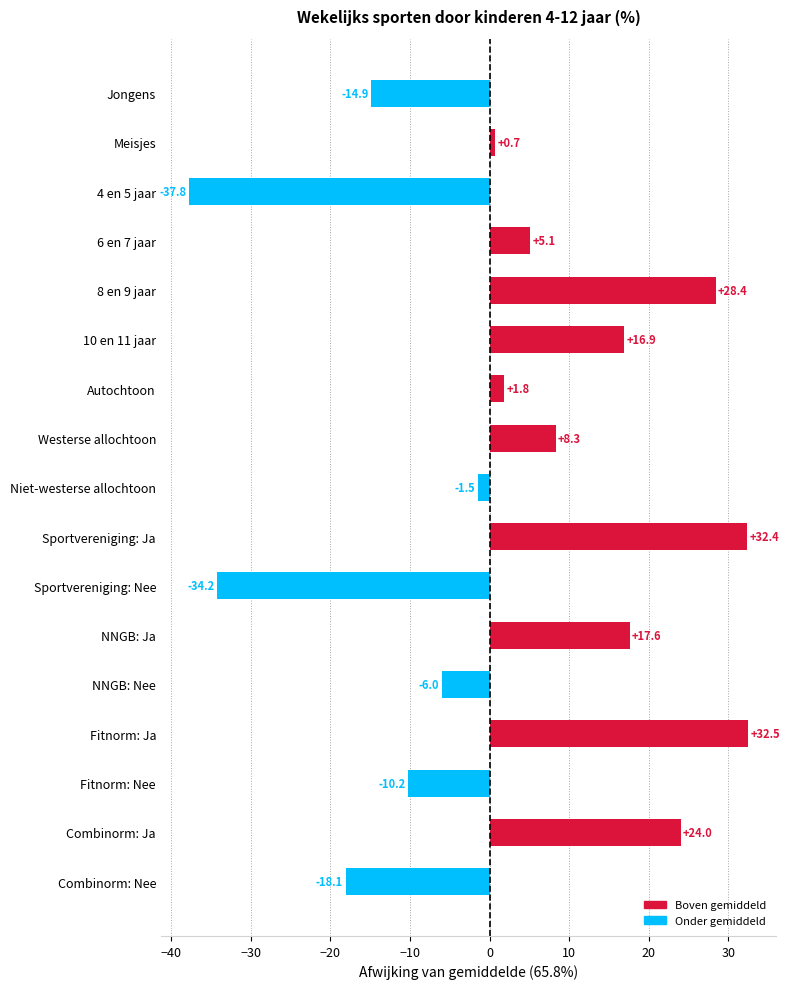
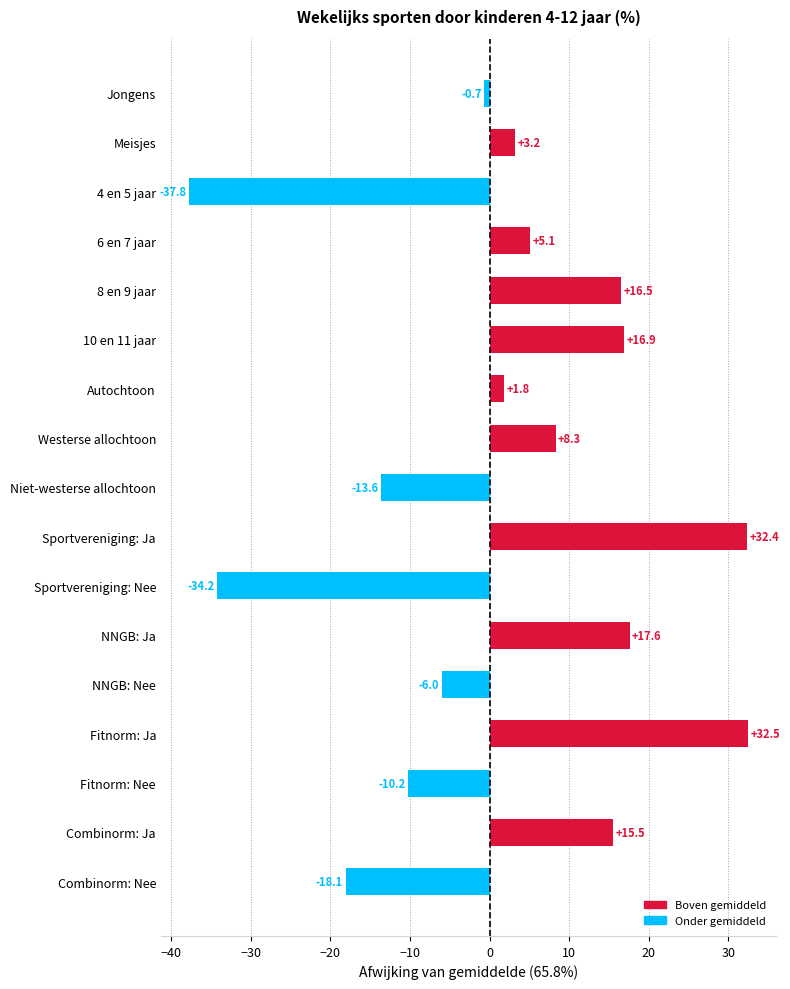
  {
-   "Jongens": "-14.9",
-   "Meisjes": "+0.7",
+   "Jongens": "-0.7",
+   "Meisjes": "+3.2",
    "4 en 5 jaar": "-37.8",
    "6 en 7 jaar": "+5.1",
-   "8 en 9 jaar": "+28.4",
+   "8 en 9 jaar": "+16.5",
    "10 en 11 jaar": "+16.9",
    "Autochtoon": "+1.8",
    "Westerse allochtoon": "+8.3",
-   "Niet-westerse allochtoon": "-1.5",
+   "Niet-westerse allochtoon": "-13.6",
    "Sportvereniging: Ja": "+32.4",
    "Sportvereniging: Nee": "-34.2",
    "NNGB: Ja": "+17.6",
    "NNGB: Nee": "-6.0",
    "Fitnorm: Ja": "+32.5",
    "Fitnorm: Nee": "-10.2",
-   "Combinorm: Ja": "+24.0",
+   "Combinorm: Ja": "+15.5",
    "Combinorm: Nee": "-18.1"
  }
